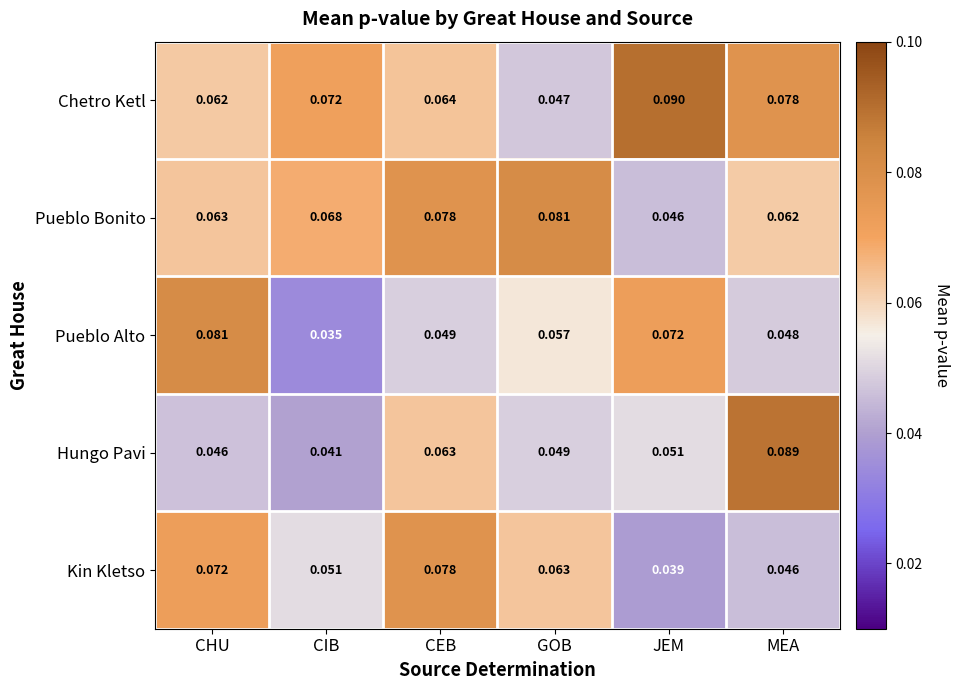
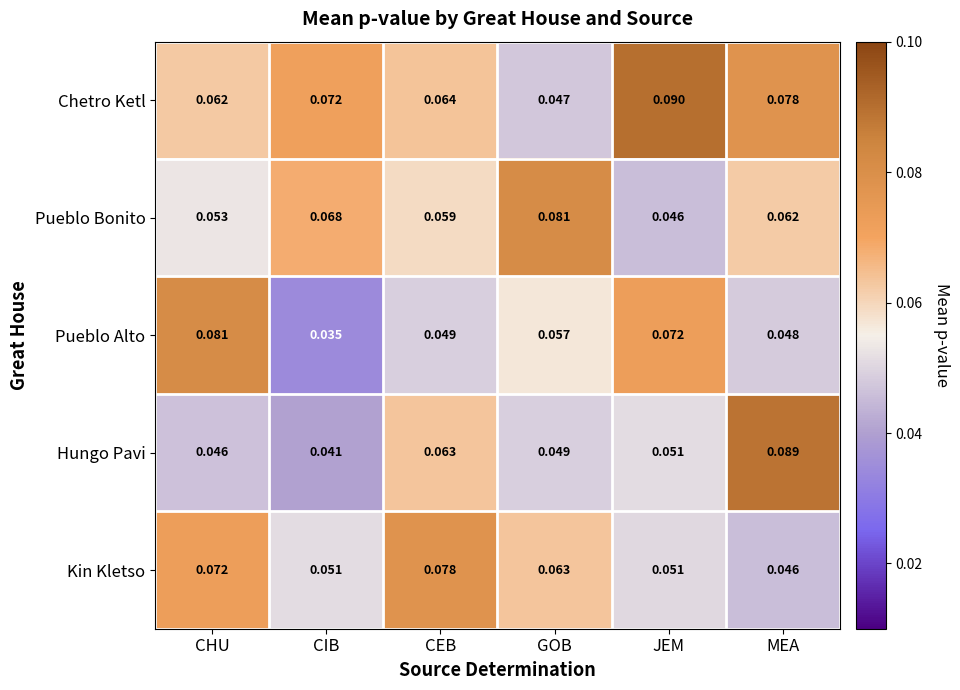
  {
    "Chetro Ketl": {
      "CHU": 0.062,
      "CIB": 0.072,
      "CEB": 0.064,
      "GOB": 0.047,
      "JEM": 0.090,
      "MEA": 0.078
    },
    "Pueblo Bonito": {
-     "CHU": 0.063,
+     "CHU": 0.053,
      "CIB": 0.068,
-     "CEB": 0.078,
+     "CEB": 0.059,
      "GOB": 0.081,
      "JEM": 0.046,
      "MEA": 0.062
    },
    "Pueblo Alto": {
      "CHU": 0.081,
      "CIB": 0.035,
      "CEB": 0.049,
      "GOB": 0.057,
      "JEM": 0.072,
      "MEA": 0.048
    },
    "Hungo Pavi": {
      "CHU": 0.046,
      "CIB": 0.041,
      "CEB": 0.063,
      "GOB": 0.049,
      "JEM": 0.051,
      "MEA": 0.089
    },
    "Kin Kletso": {
      "CHU": 0.072,
      "CIB": 0.051,
      "CEB": 0.078,
      "GOB": 0.063,
-     "JEM": 0.039,
+     "JEM": 0.051,
      "MEA": 0.046
    }
  }
